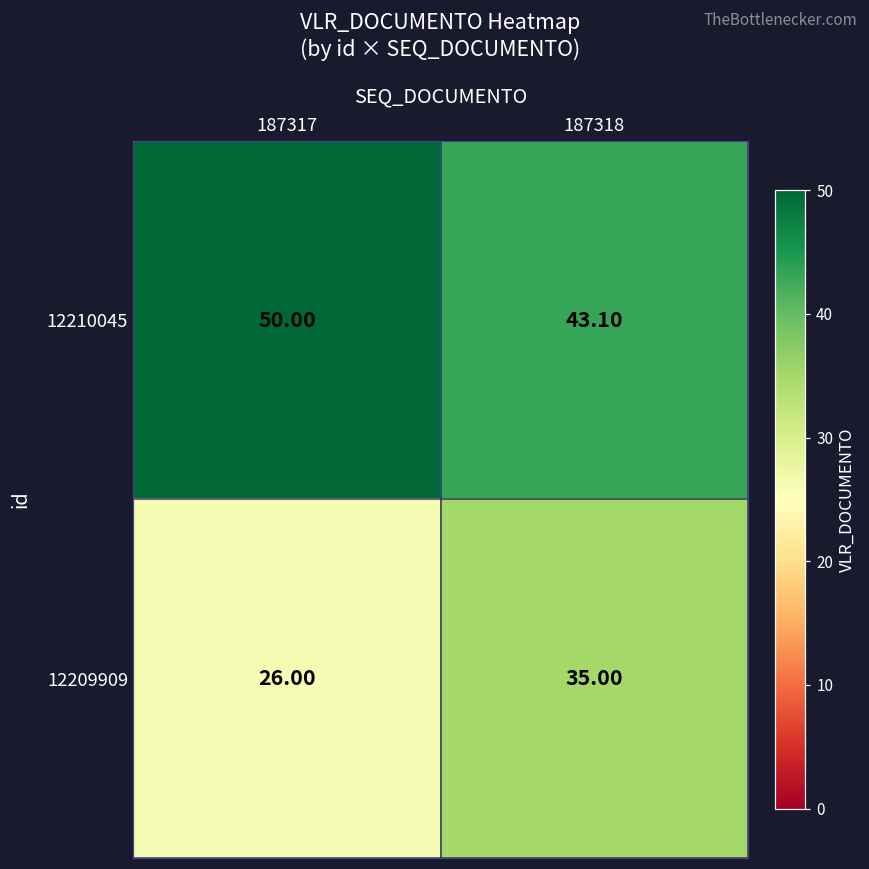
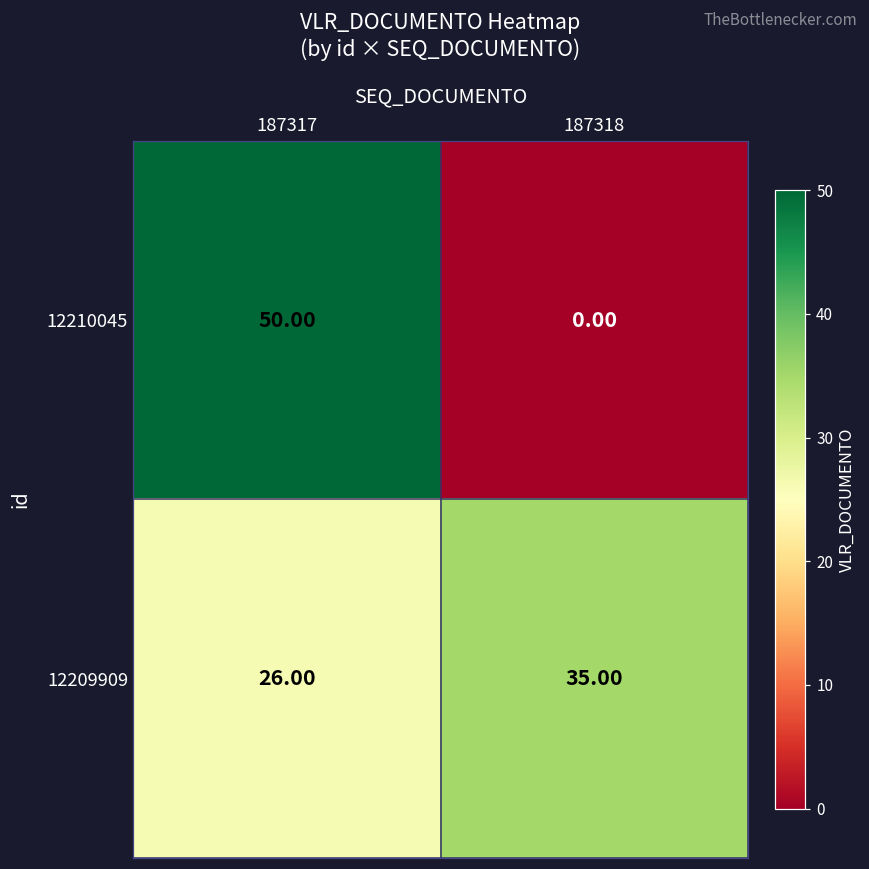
  {
    "12210045": {
      "187317": 50.00,
-     "187318": 43.10
+     "187318": 0.00
    },
    "12209909": {
      "187317": 26.00,
      "187318": 35.00
    }
  }
